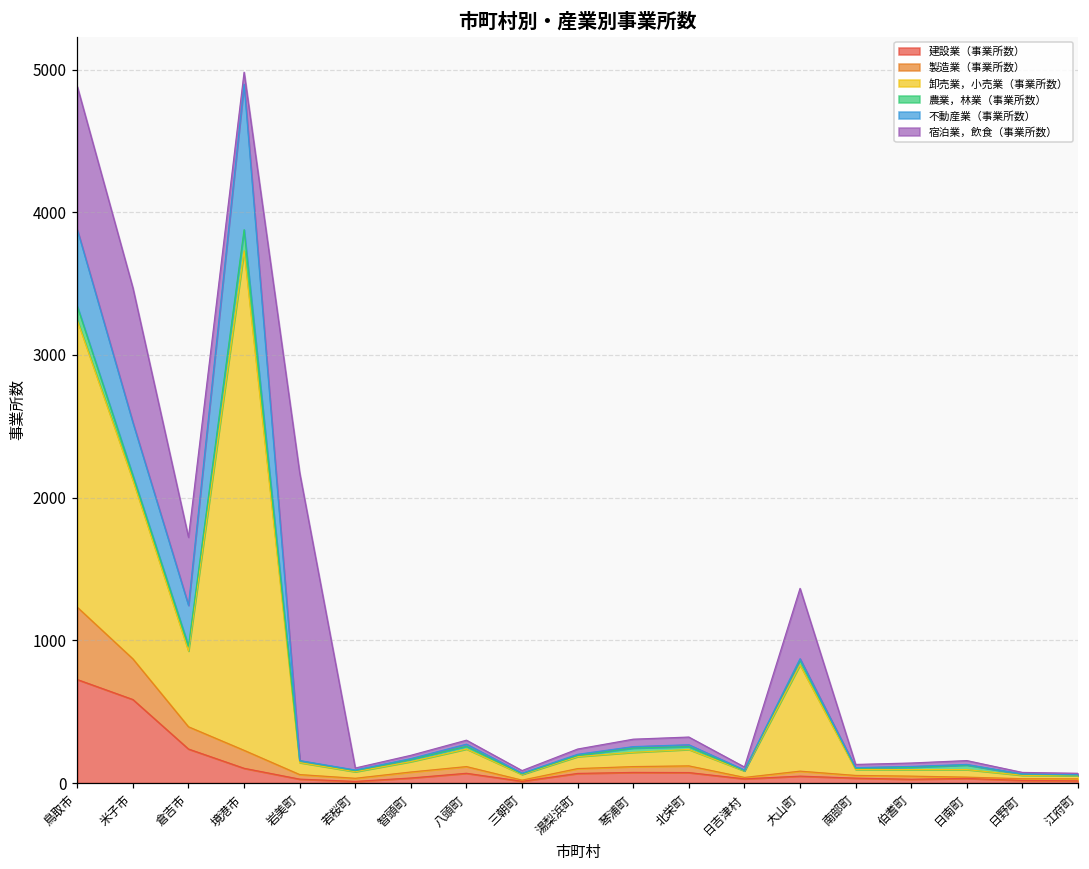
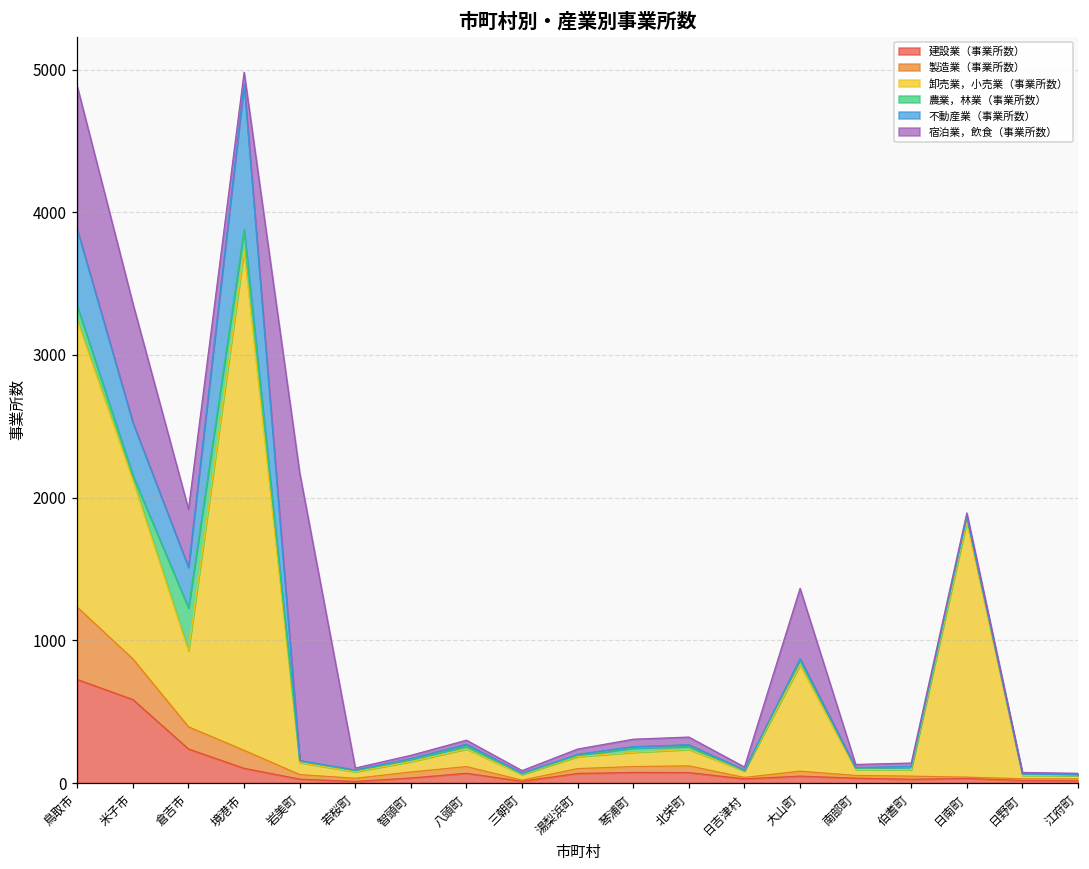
  {
    "卸売業，小売業（事業所数）": {
      "鳥取市": 2010,
      "米子市": 1250,
      "倉吉市": 530,
      "境港市": 3500,
      "琴浦町": 100,
      "北栄町": 120,
      "大山町": 750,
-     "日南町": 50
+     "日南町": 1790
    },
    "農業，林業（事業所数）": {
      "鳥取市": 100,
      "米子市": 30,
-     "倉吉市": 40,
+     "倉吉市": 300,
      "境港市": 150
    },
    "不動産業（事業所数）": {
      "鳥取市": 540,
      "米子市": 370,
      "倉吉市": 290,
      "境港市": 1020
    },
    "宿泊業，飲食（事業所数）": {
      "鳥取市": 1000,
-     "米子市": 940,
-     "倉吉市": 480,
+     "米子市": 830,
+     "倉吉市": 410,
      "境港市": 80,
      "岩美町": 2020,
      "智頭町": 20,
      "八頭町": 30,
      "湯梨浜町": 40,
      "琴浦町": 50,
      "北栄町": 50,
      "日吉津村": 20,
      "大山町": 490,
      "南部町": 20,
      "伯耆町": 20,
      "日南町": 30
    }
  }
